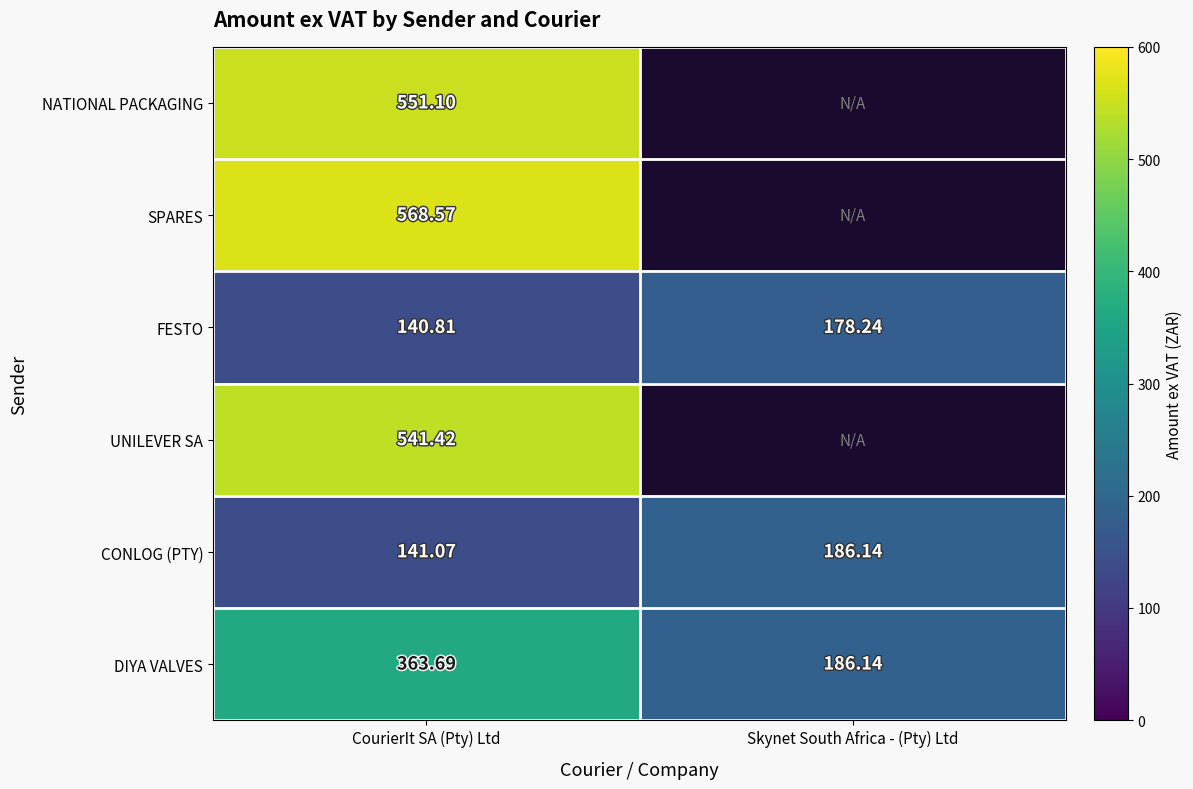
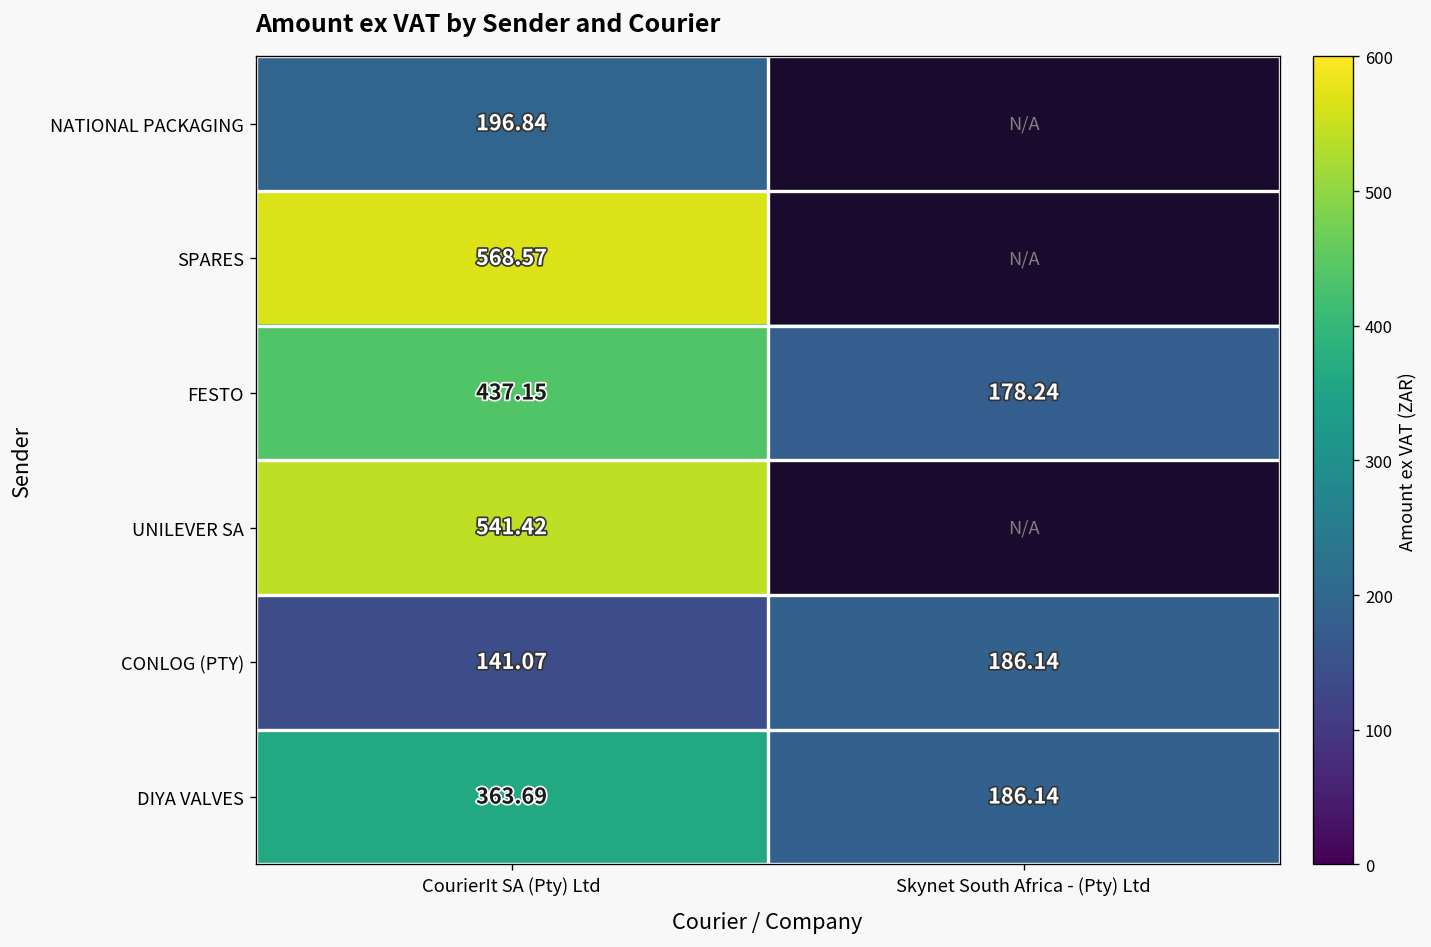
  {
    "NATIONAL PACKAGING": {
-     "CourierIt SA (Pty) Ltd": 551.10
+     "CourierIt SA (Pty) Ltd": 196.84
    },
    "SPARES": {
      "CourierIt SA (Pty) Ltd": 568.57
    },
    "FESTO": {
-     "CourierIt SA (Pty) Ltd": 140.81,
+     "CourierIt SA (Pty) Ltd": 437.15,
      "Skynet South Africa - (Pty) Ltd": 178.24
    },
    "UNILEVER SA": {
      "CourierIt SA (Pty) Ltd": 541.42
    },
    "CONLOG (PTY)": {
      "CourierIt SA (Pty) Ltd": 141.07,
      "Skynet South Africa - (Pty) Ltd": 186.14
    },
    "DIYA VALVES": {
      "CourierIt SA (Pty) Ltd": 363.69,
      "Skynet South Africa - (Pty) Ltd": 186.14
    }
  }
